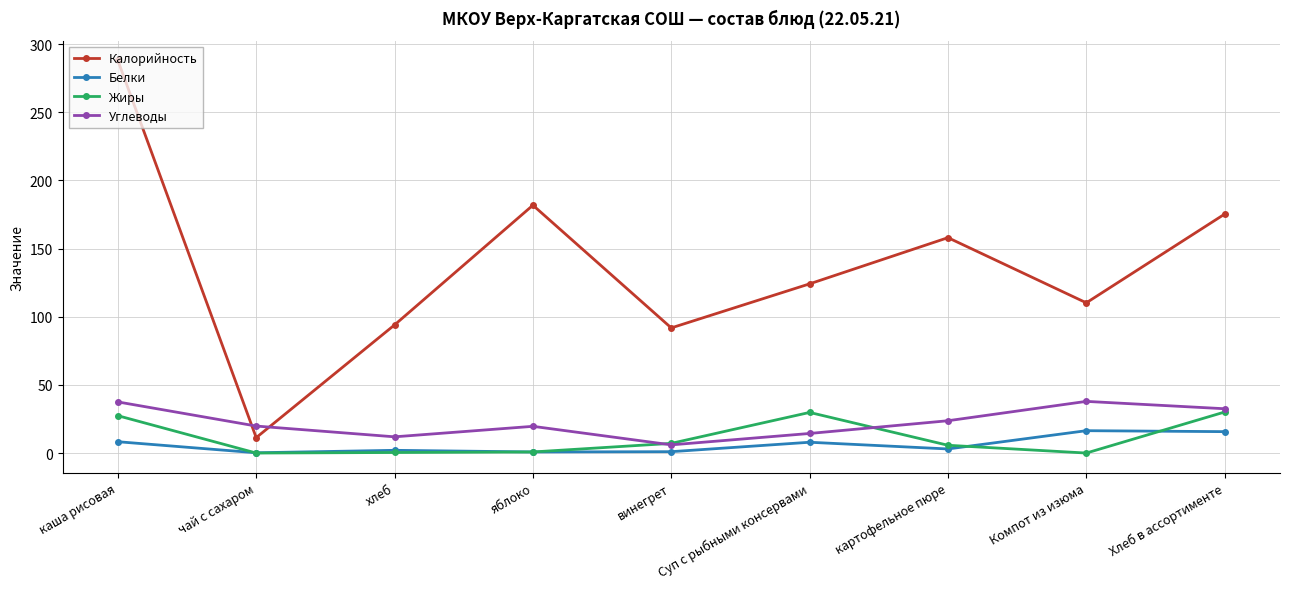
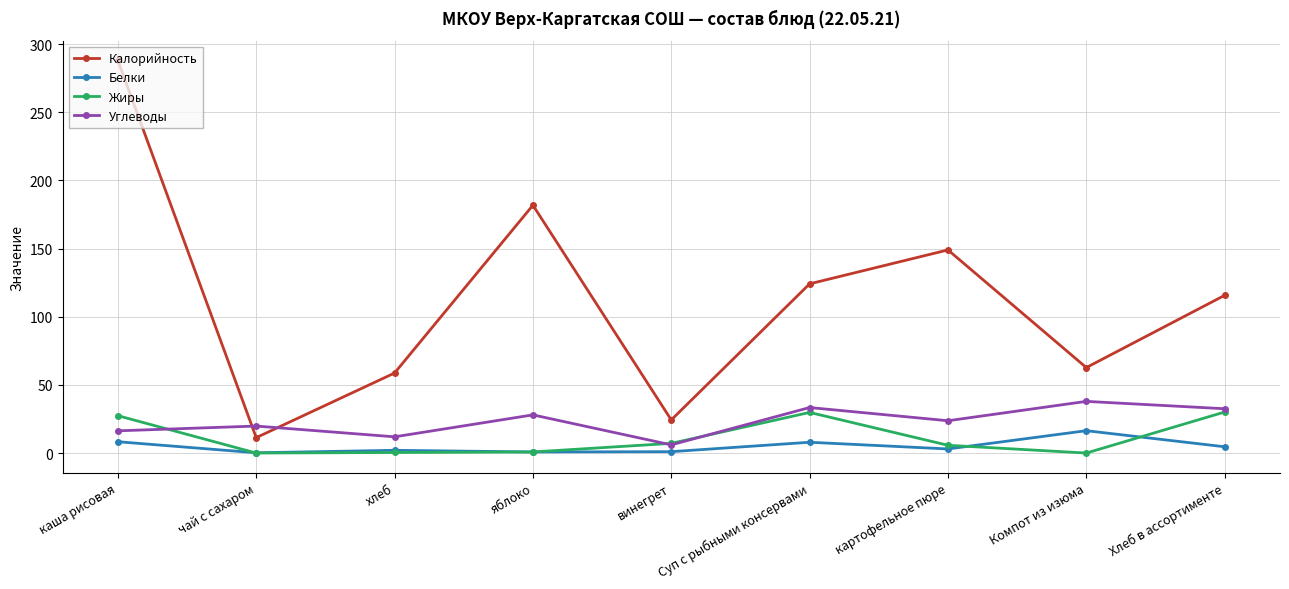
  {
    "Калорийность": {
      "чай с сахаром": 11,
-     "хлеб": 94,
+     "хлеб": 59,
      "яблоко": 182,
-     "винегрет": 92,
+     "винегрет": 24,
      "Суп с рыбными консервами": 124,
-     "картофельное пюре": 158,
-     "Компот из изюма": 110,
-     "Хлеб в ассортименте": 175
+     "картофельное пюре": 149,
+     "Компот из изюма": 63,
+     "Хлеб в ассортименте": 116
    },
    "Белки": {
      "каша рисовая": 8,
      "винегрет": 1,
      "Суп с рыбными консервами": 8,
      "картофельное пюре": 3,
      "Компот из изюма": 16,
-     "Хлеб в ассортименте": 16
+     "Хлеб в ассортименте": 5
    },
    "Жиры": {
      "каша рисовая": 27,
      "Суп с рыбными консервами": 30,
      "картофельное пюре": 6,
      "Компот из изюма": 0,
      "Хлеб в ассортименте": 30
    },
    "Углеводы": {
-     "каша рисовая": 38,
+     "каша рисовая": 16,
      "чай с сахаром": 20,
      "хлеб": 12,
-     "яблоко": 20,
-     "Суп с рыбными консервами": 14,
+     "яблоко": 28,
+     "Суп с рыбными консервами": 33,
      "картофельное пюре": 24,
      "Компот из изюма": 38,
      "Хлеб в ассортименте": 33
    }
  }
